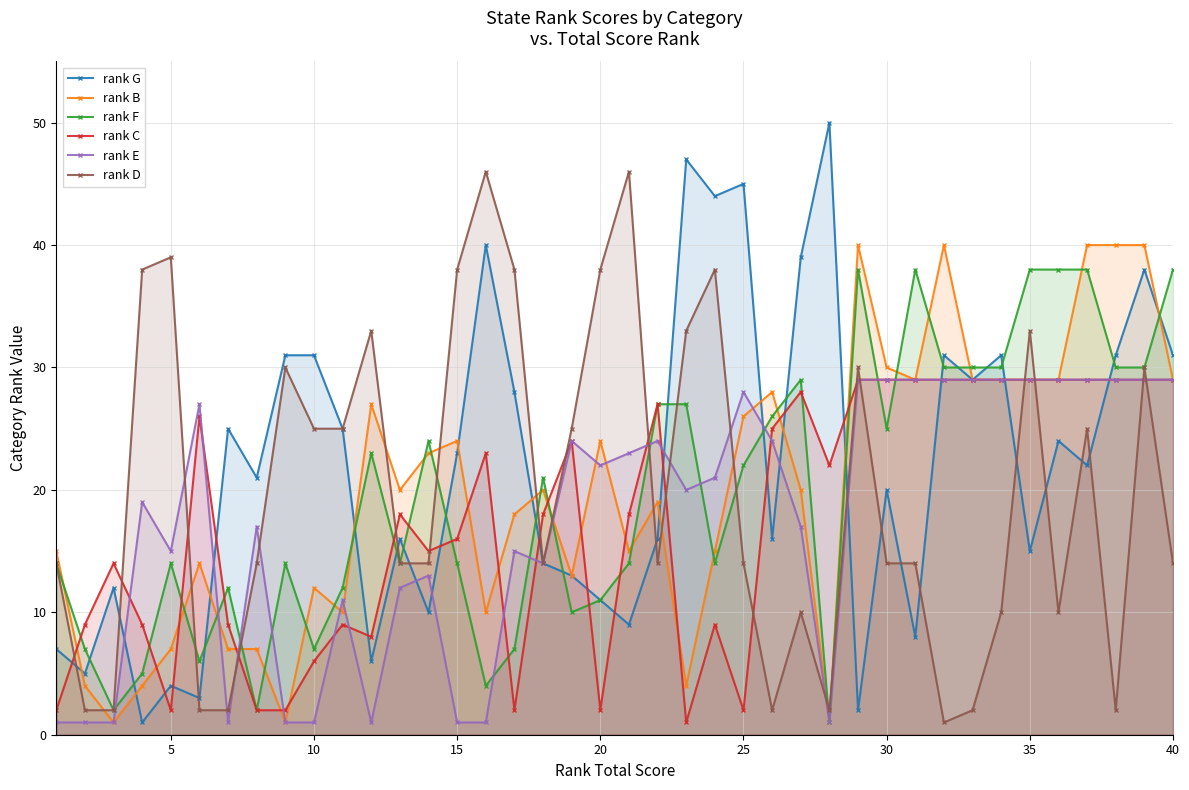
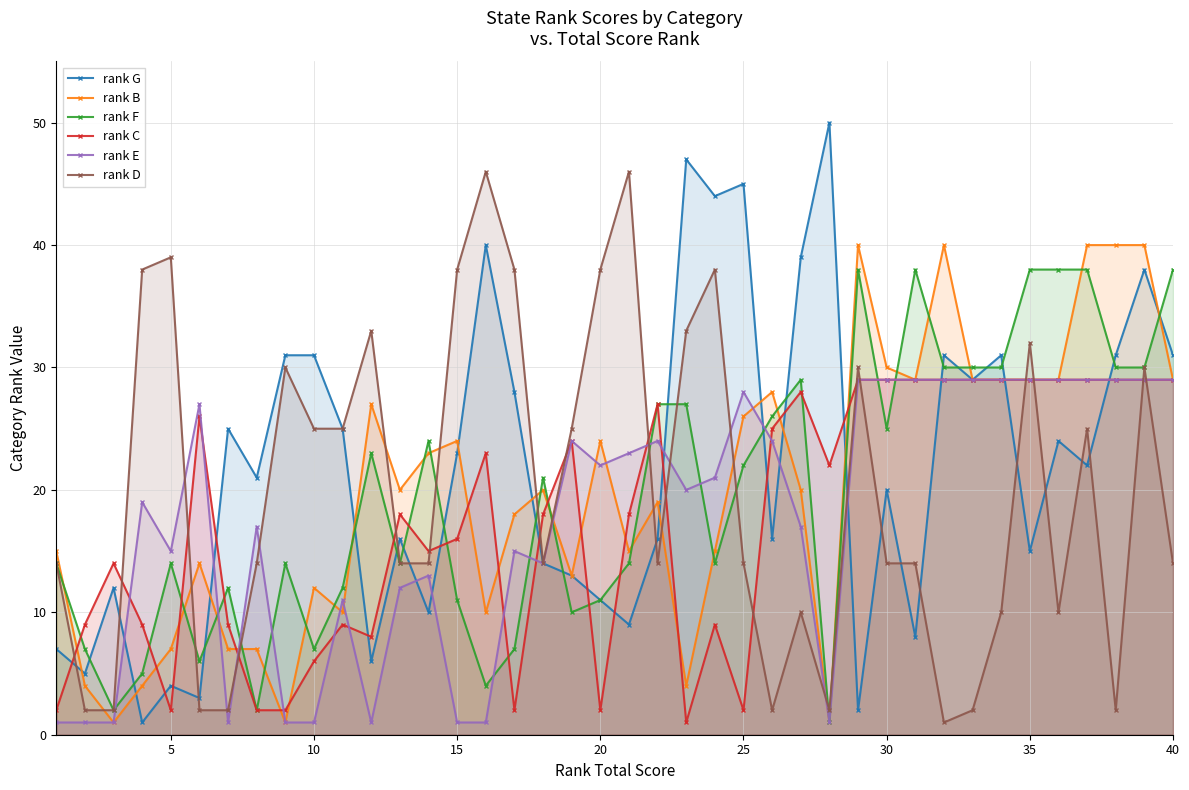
  {
    "rank G": {
      "5": 4,
      "10": 31,
      "15": 23,
      "25": 45,
      "30": 20,
      "35": 15,
      "40": 31
    },
    "rank B": {
      "5": 7,
      "10": 12,
      "15": 24,
      "20": 24,
      "25": 26,
      "30": 30
    },
    "rank F": {
      "5": 14,
      "10": 7,
-     "15": 14,
+     "15": 11,
      "25": 22,
      "30": 25,
      "35": 38,
      "40": 38
    },
    "rank C": {
      "5": 2,
      "10": 6,
      "15": 16,
      "20": 2,
      "25": 2
    },
    "rank E": {
      "5": 15,
      "10": 1,
      "15": 1,
      "20": 22,
      "25": 28
    },
    "rank D": {
      "5": 39,
      "10": 25,
      "15": 38,
      "20": 38,
      "25": 14,
      "30": 14,
-     "35": 33,
+     "35": 32,
      "40": 14
    }
  }
